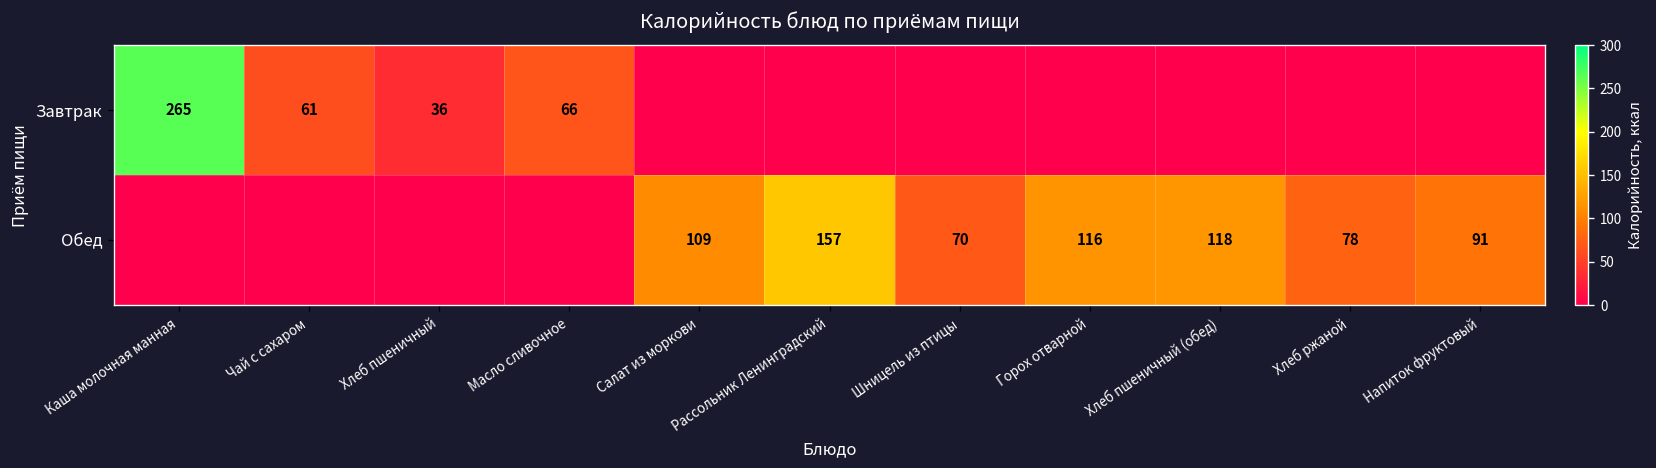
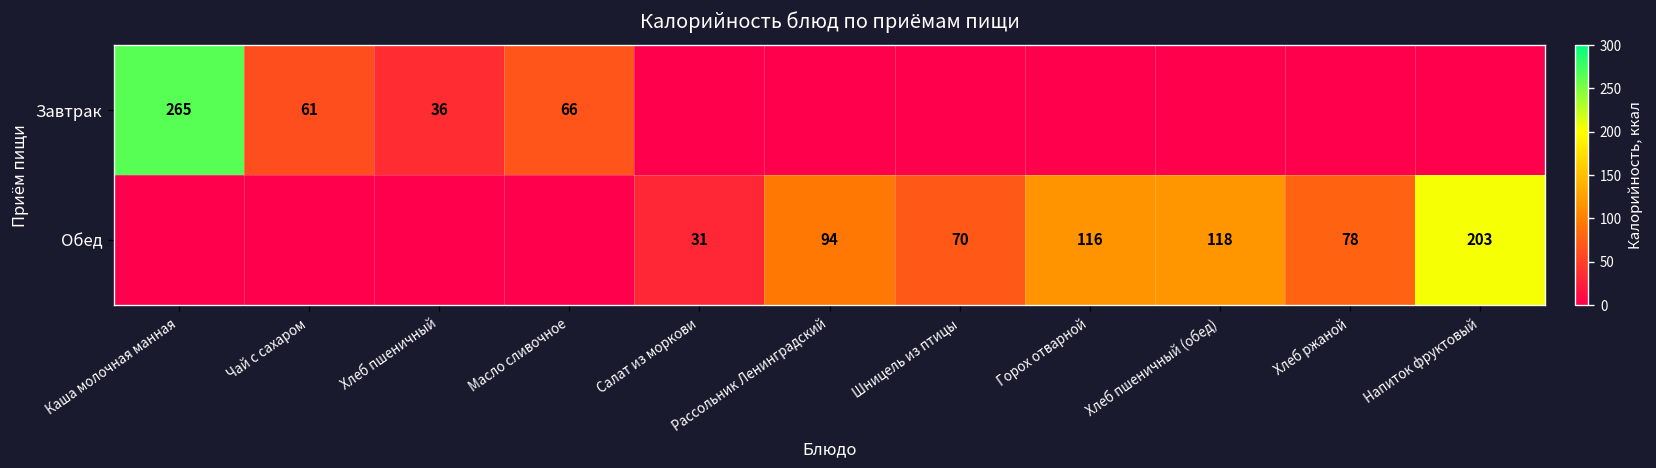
  {
    "Завтрак": {
      "Каша молочная манная": 265,
      "Чай с сахаром": 61,
      "Хлеб пшеничный": 36,
      "Масло сливочное": 66
    },
    "Обед": {
-     "Салат из моркови": 109,
-     "Рассольник Ленинградский": 157,
+     "Салат из моркови": 31,
+     "Рассольник Ленинградский": 94,
      "Шницель из птицы": 70,
      "Горох отварной": 116,
      "Хлеб пшеничный (обед)": 118,
      "Хлеб ржаной": 78,
-     "Напиток фруктовый": 91
+     "Напиток фруктовый": 203
    }
  }
